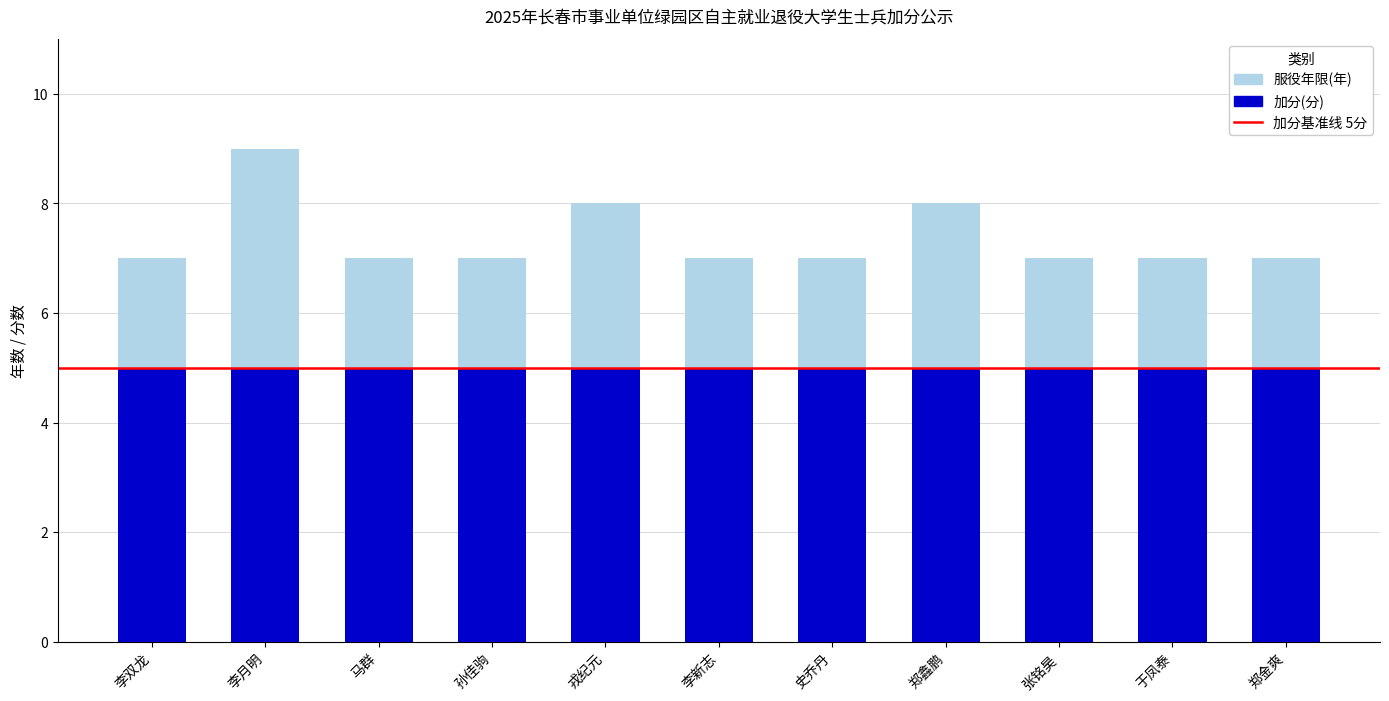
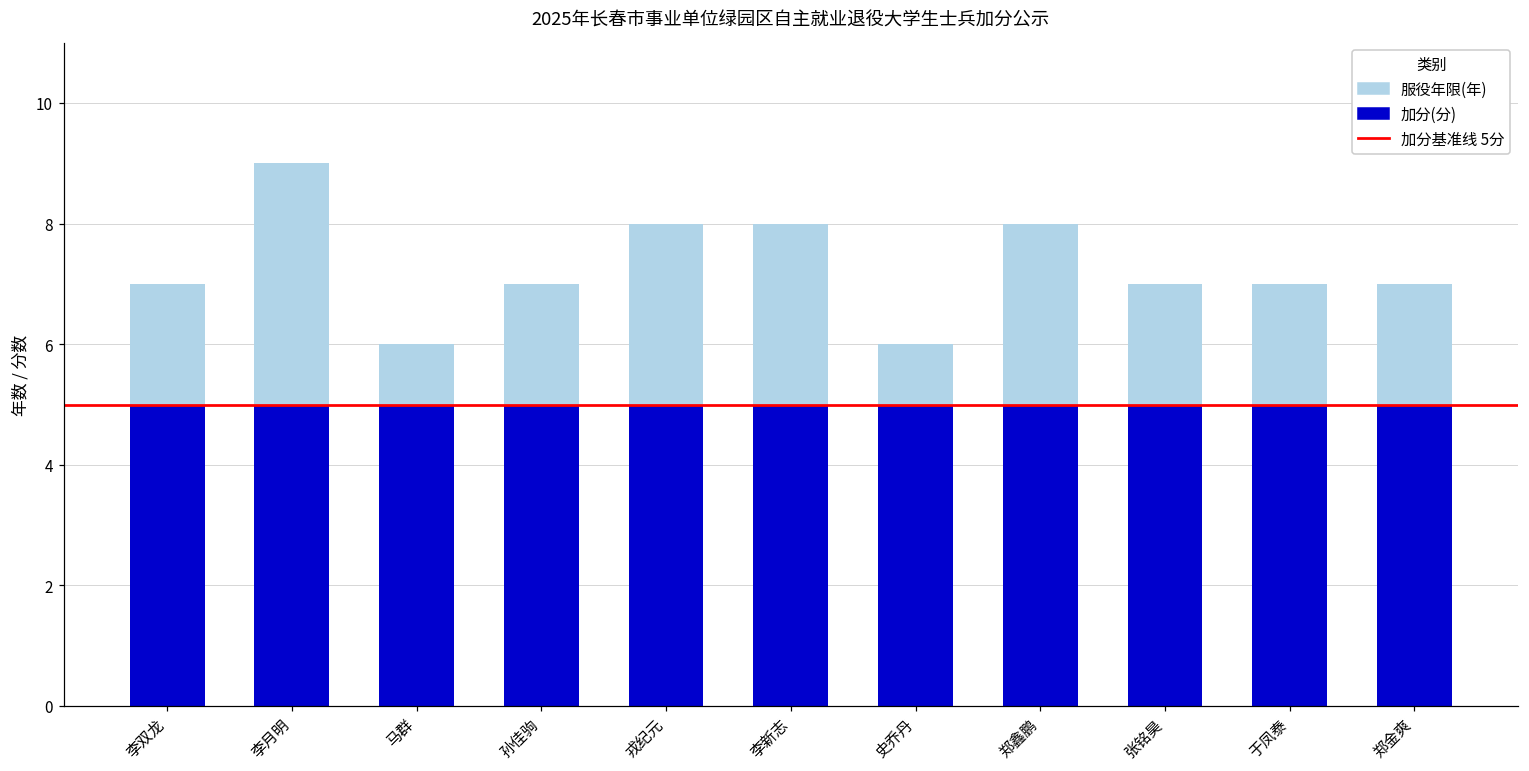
  {
    "加分(分)": {
      "李双龙": 5,
      "李月明": 5,
      "马群": 5,
      "孙佳驹": 5,
      "戎纪元": 5,
      "李新志": 5,
      "史乔丹": 5,
      "郑鑫鹏": 5,
      "张铭昊": 5,
      "于凤泰": 5,
      "郑金爽": 5
    },
    "服役年限(年)": {
      "李双龙": 2,
      "李月明": 4,
-     "马群": 2,
+     "马群": 1,
      "孙佳驹": 2,
      "戎纪元": 3,
-     "李新志": 2,
-     "史乔丹": 2,
+     "李新志": 3,
+     "史乔丹": 1,
      "郑鑫鹏": 3,
      "张铭昊": 2,
      "于凤泰": 2,
      "郑金爽": 2
    }
  }
